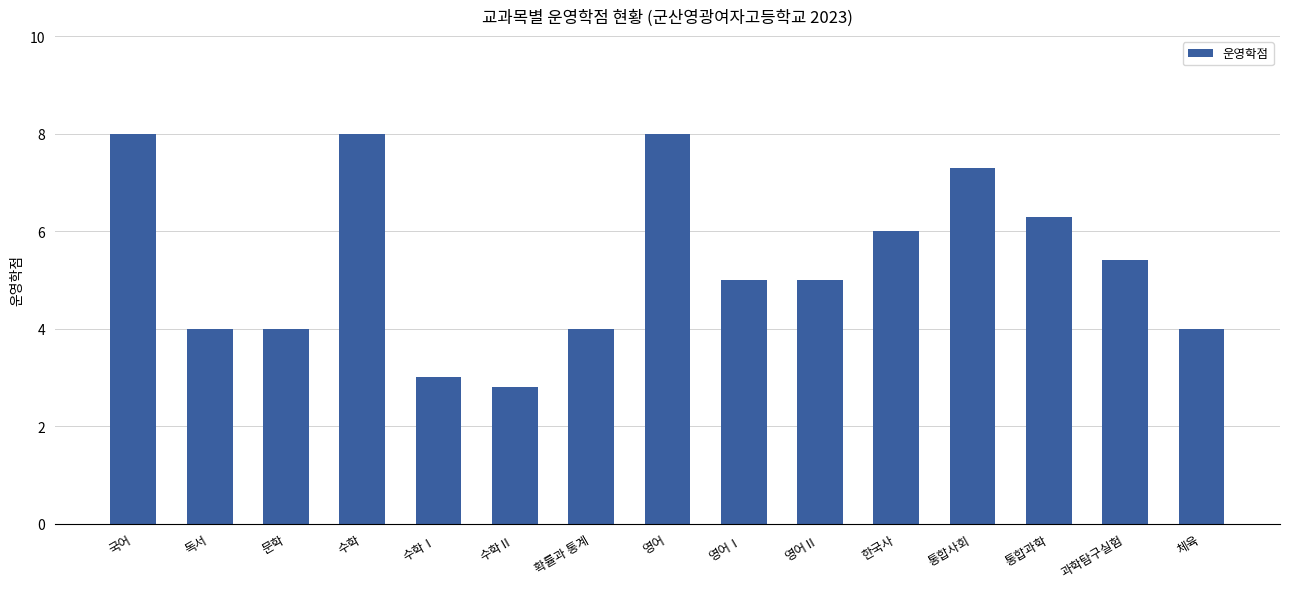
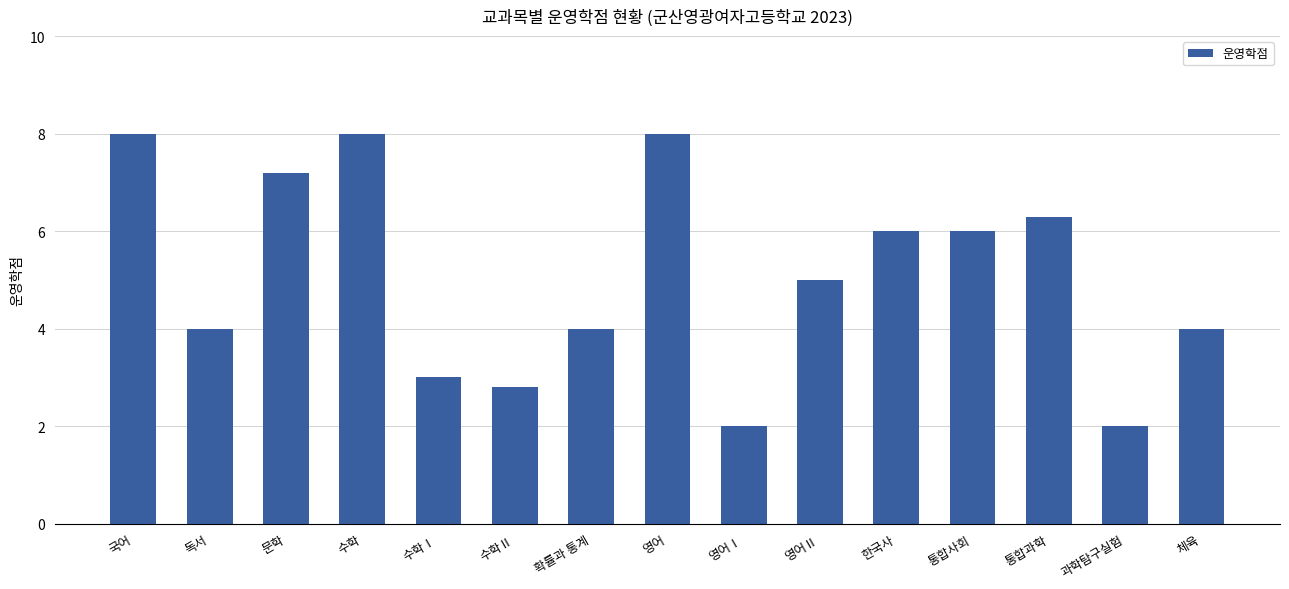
  {
    "국어": 8.0,
    "독서": 4.0,
-   "문학": 4.0,
+   "문학": 7.2,
    "수학": 8.0,
    "수학Ⅰ": 3.0,
    "수학Ⅱ": 2.8,
    "확률과 통계": 4.0,
    "영어": 8.0,
-   "영어Ⅰ": 5,
+   "영어Ⅰ": 2,
    "영어Ⅱ": 5.0,
    "한국사": 6.0,
-   "통합사회": 7.3,
+   "통합사회": 6.0,
    "통합과학": 6.3,
-   "과학탐구실험": 5.4,
+   "과학탐구실험": 2.0,
    "체육": 4.0
  }
